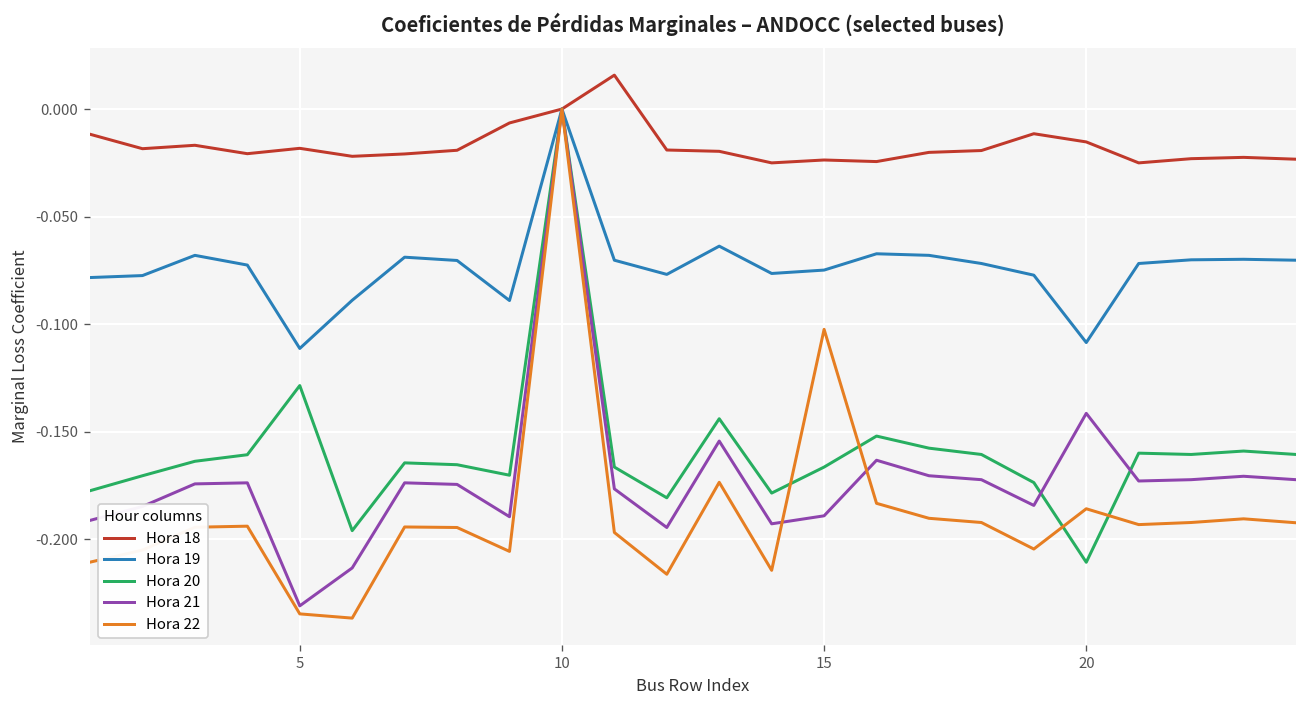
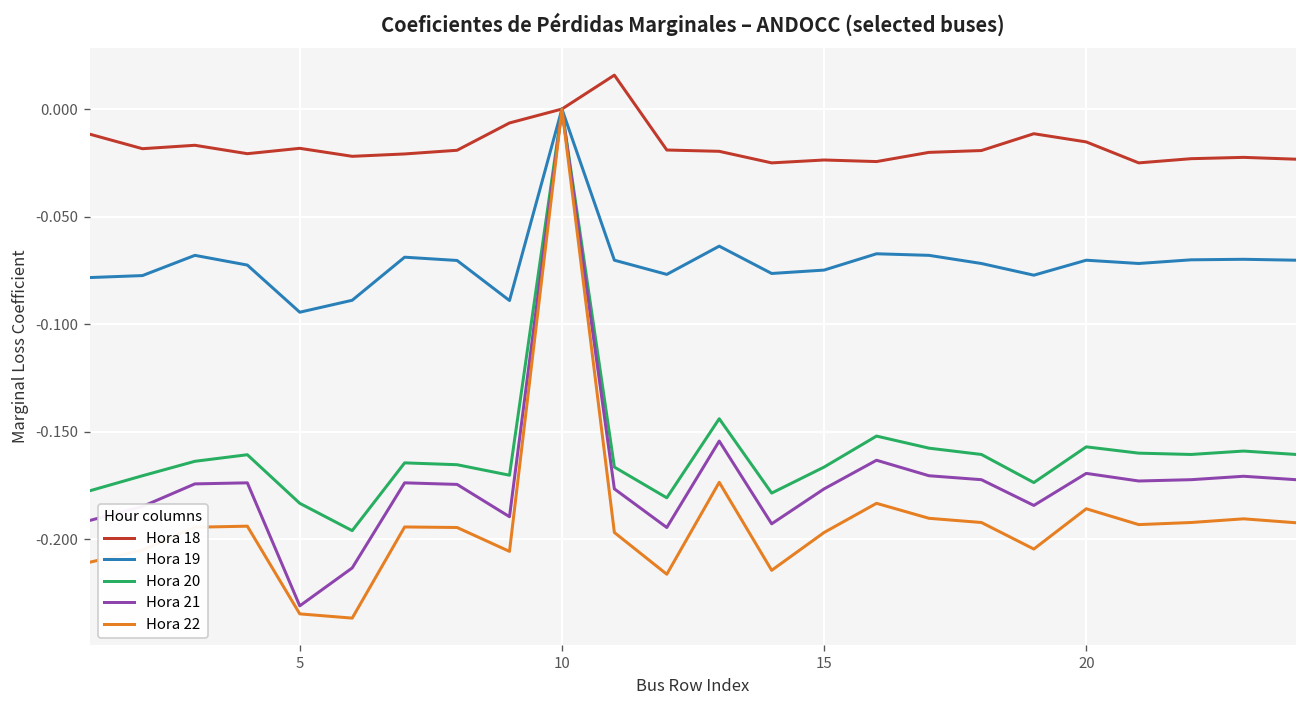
  {
    "Hora 18": {
      "5": -0.018,
      "15": -0.024,
      "20": -0.015
    },
    "Hora 19": {
-     "5": -0.111,
+     "5": -0.094,
      "15": -0.075,
-     "20": -0.109
+     "20": -0.070
    },
    "Hora 20": {
-     "5": -0.129,
+     "5": -0.183,
      "15": -0.166,
-     "20": -0.211
+     "20": -0.157
    },
    "Hora 21": {
      "5": -0.231,
-     "15": -0.189,
-     "20": -0.141
+     "15": -0.177,
+     "20": -0.169
    },
    "Hora 22": {
      "5": -0.235,
-     "15": -0.102,
+     "15": -0.197,
      "20": -0.186
    }
  }
